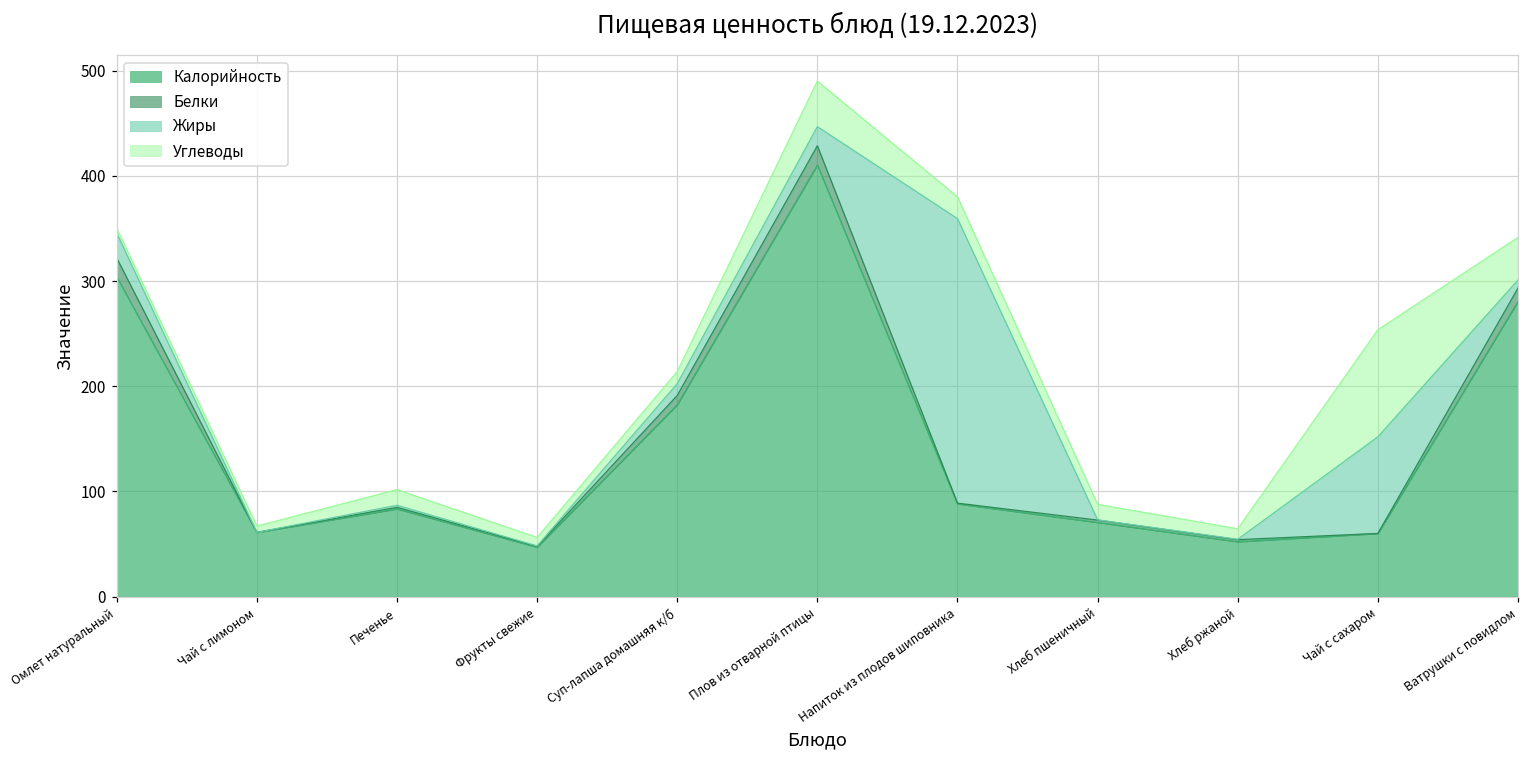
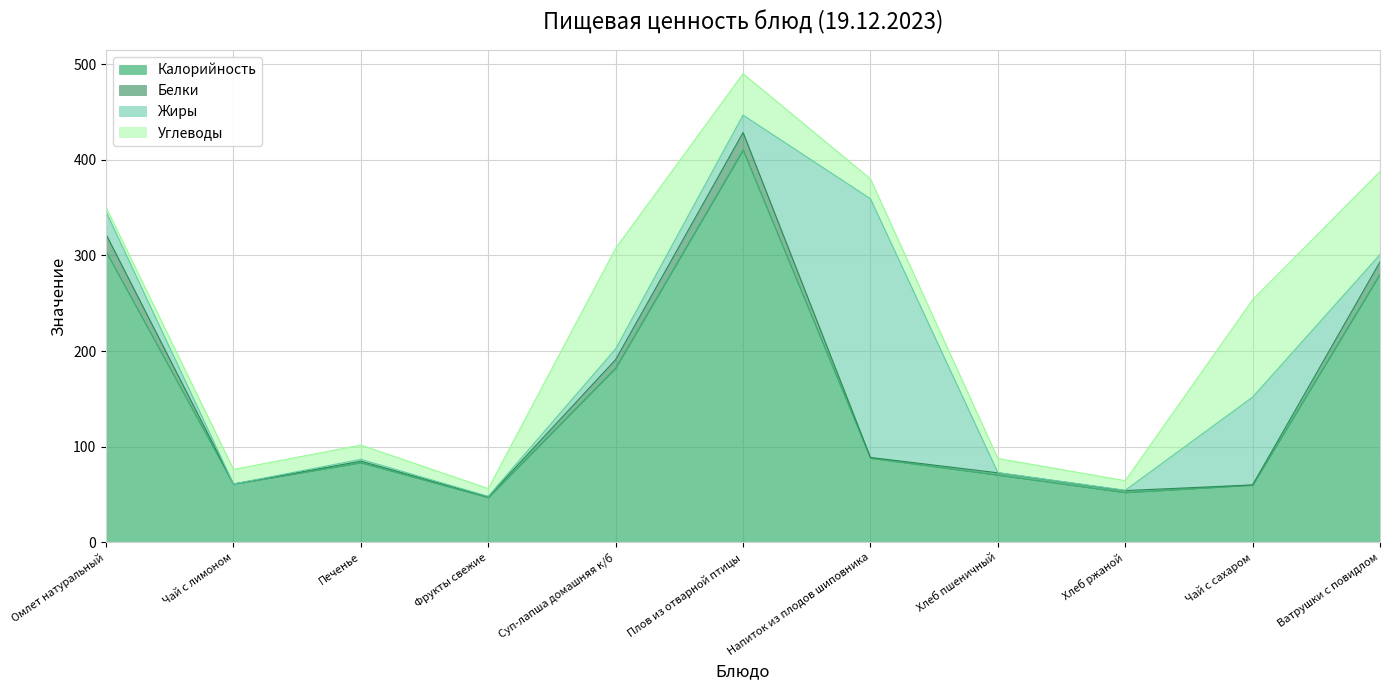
  {
    "Жиры": {
      "Омлет натуральный": 20,
      "Суп-лапша домашняя к/б": 10,
      "Плов из отварной птицы": 20,
      "Напиток из плодов шиповника": 270,
      "Чай с сахаром": 90,
      "Ватрушки с повидлом": 10
    },
    "Углеводы": {
      "Омлет натуральный": 0,
-     "Чай с лимоном": 10,
+     "Чай с лимоном": 20,
      "Печенье": 10,
      "Фрукты свежие": 10,
-     "Суп-лапша домашняя к/б": 10,
+     "Суп-лапша домашняя к/б": 110,
      "Плов из отварной птицы": 40,
      "Напиток из плодов шиповника": 20,
      "Хлеб пшеничный": 10,
      "Хлеб ржаной": 10,
      "Чай с сахаром": 100,
-     "Ватрушки с повидлом": 40
+     "Ватрушки с повидлом": 90
    }
  }
